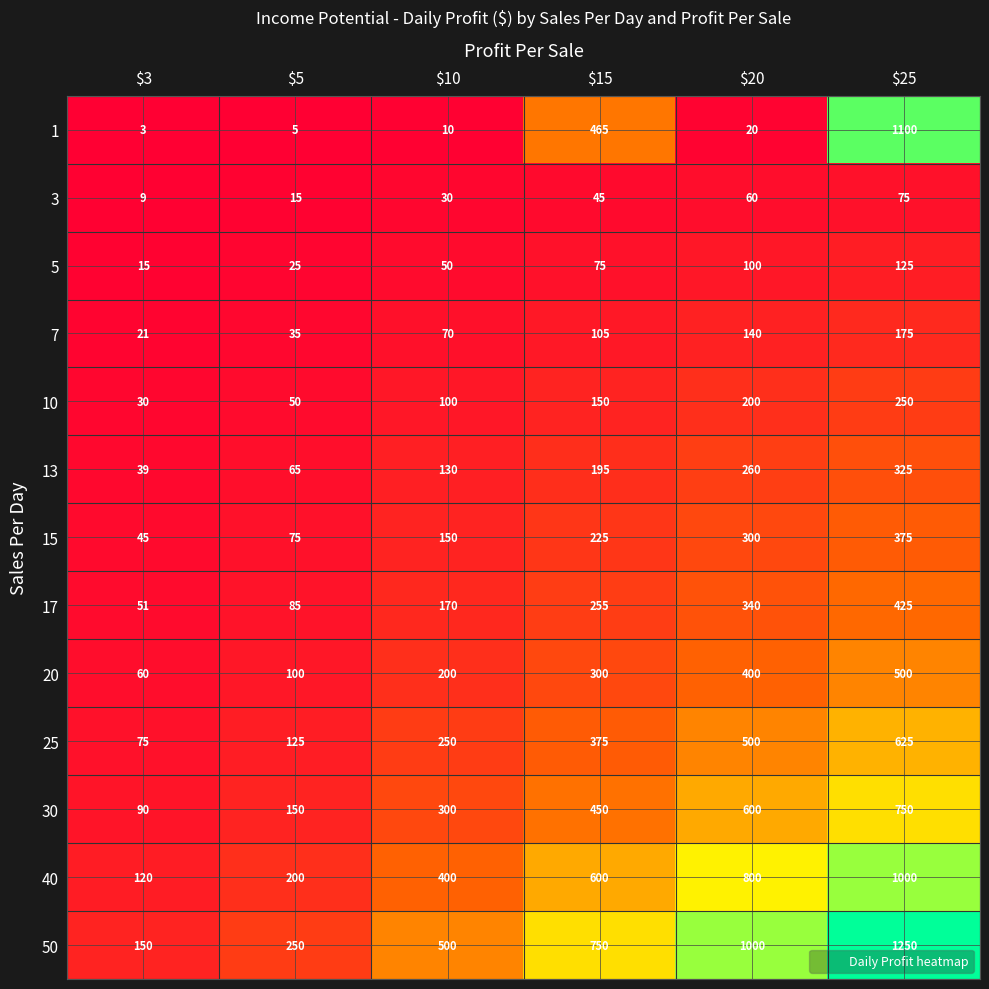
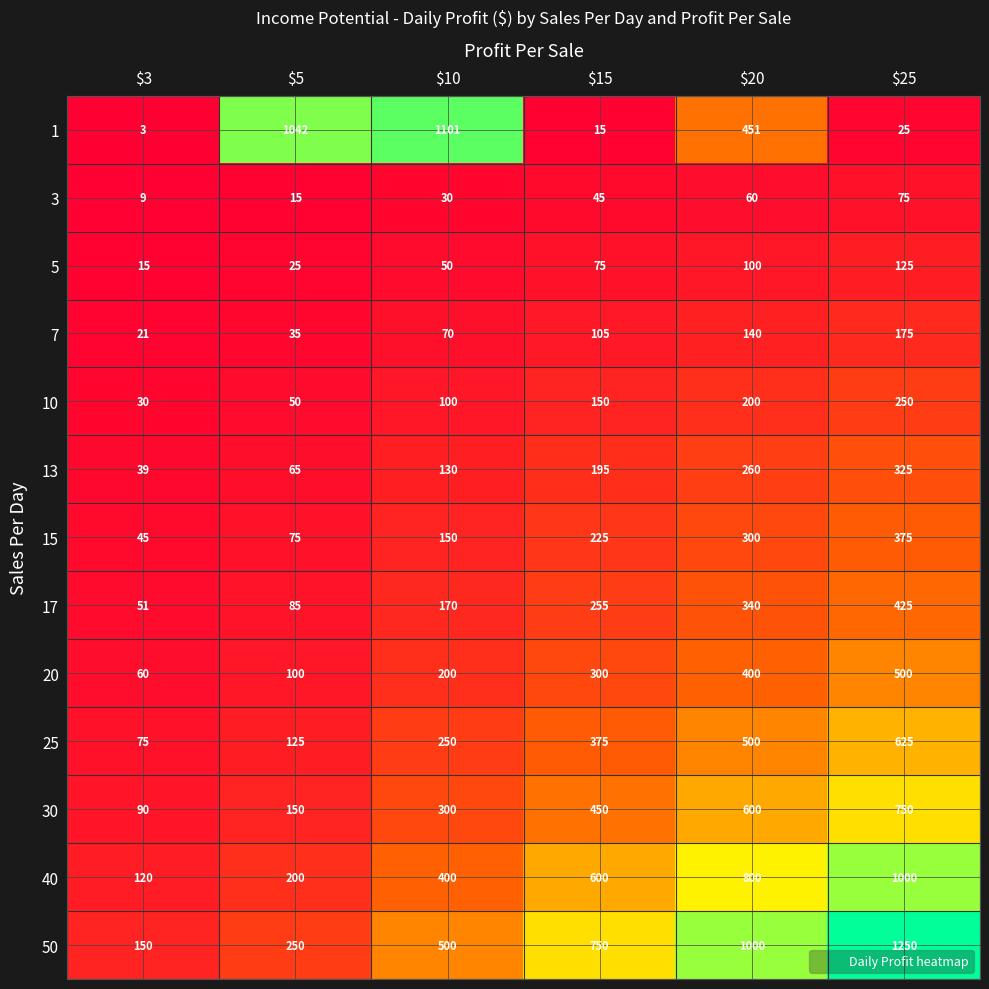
  {
    "1": {
      "$3": 3,
-     "$5": 5,
-     "$10": 10,
-     "$15": 465,
-     "$20": 20,
-     "$25": 1100
+     "$5": 1042,
+     "$10": 1101,
+     "$15": 15,
+     "$20": 451,
+     "$25": 25
    },
    "3": {
      "$3": 9,
      "$5": 15,
      "$10": 30,
      "$15": 45,
      "$20": 60,
      "$25": 75
    },
    "5": {
      "$3": 15,
      "$5": 25,
      "$10": 50,
      "$15": 75,
      "$20": 100,
      "$25": 125
    },
    "7": {
      "$3": 21,
      "$5": 35,
      "$10": 70,
      "$15": 105,
      "$20": 140,
      "$25": 175
    },
    "10": {
      "$3": 30,
      "$5": 50,
      "$10": 100,
      "$15": 150,
      "$20": 200,
      "$25": 250
    },
    "13": {
      "$3": 39,
      "$5": 65,
      "$10": 130,
      "$15": 195,
      "$20": 260,
      "$25": 325
    },
    "15": {
      "$3": 45,
      "$5": 75,
      "$10": 150,
      "$15": 225,
      "$20": 300,
      "$25": 375
    },
    "17": {
      "$3": 51,
      "$5": 85,
      "$10": 170,
      "$15": 255,
      "$20": 340,
      "$25": 425
    },
    "20": {
      "$3": 60,
      "$5": 100,
      "$10": 200,
      "$15": 300,
      "$20": 400,
      "$25": 500
    },
    "25": {
      "$3": 75,
      "$5": 125,
      "$10": 250,
      "$15": 375,
      "$20": 500,
      "$25": 625
    },
    "30": {
      "$3": 90,
      "$5": 150,
      "$10": 300,
      "$15": 450,
      "$20": 600,
      "$25": 750
    },
    "40": {
      "$3": 120,
      "$5": 200,
      "$10": 400,
      "$15": 600,
      "$20": 800,
      "$25": 1000
    },
    "50": {
      "$3": 150,
      "$5": 250,
      "$10": 500,
      "$15": 750,
      "$20": 1000
    }
  }
